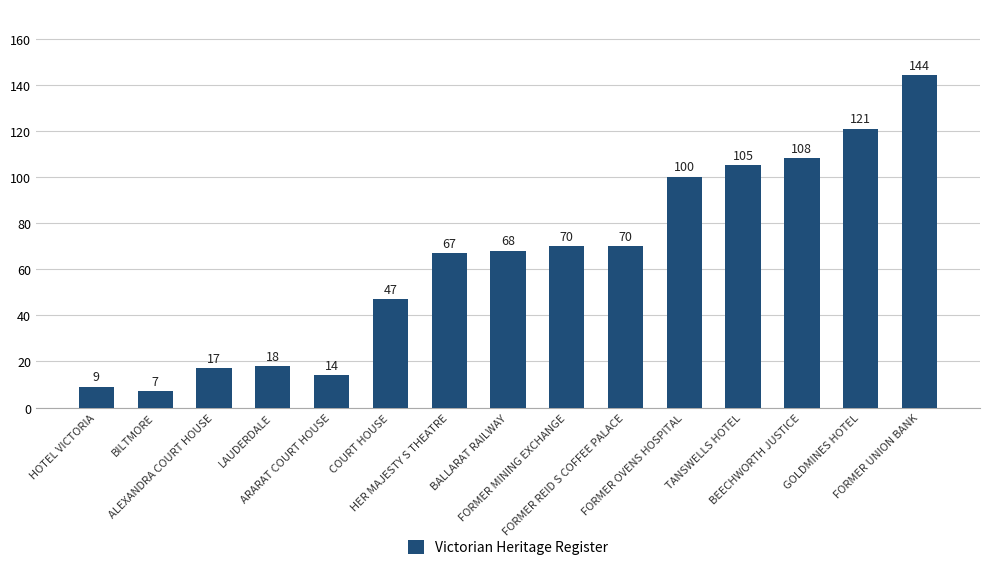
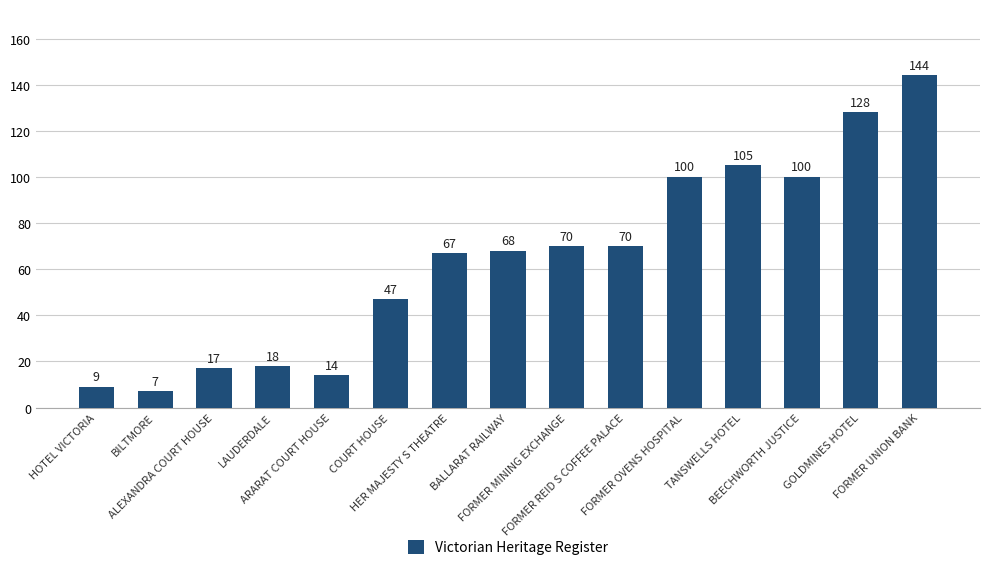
  {
    "HOTEL VICTORIA": 9,
    "BILTMORE": 7,
    "ALEXANDRA COURT HOUSE": 17,
    "LAUDERDALE": 18,
    "ARARAT COURT HOUSE": 14,
    "COURT HOUSE": 47,
    "HER MAJESTY S THEATRE": 67,
    "BALLARAT RAILWAY": 68,
    "FORMER MINING EXCHANGE": 70,
    "FORMER REID S COFFEE PALACE": 70,
    "FORMER OVENS HOSPITAL": 100,
    "TANSWELLS HOTEL": 105,
-   "BEECHWORTH JUSTICE": 108,
-   "GOLDMINES HOTEL": 121,
+   "BEECHWORTH JUSTICE": 100,
+   "GOLDMINES HOTEL": 128,
    "FORMER UNION BANK": 144
  }
